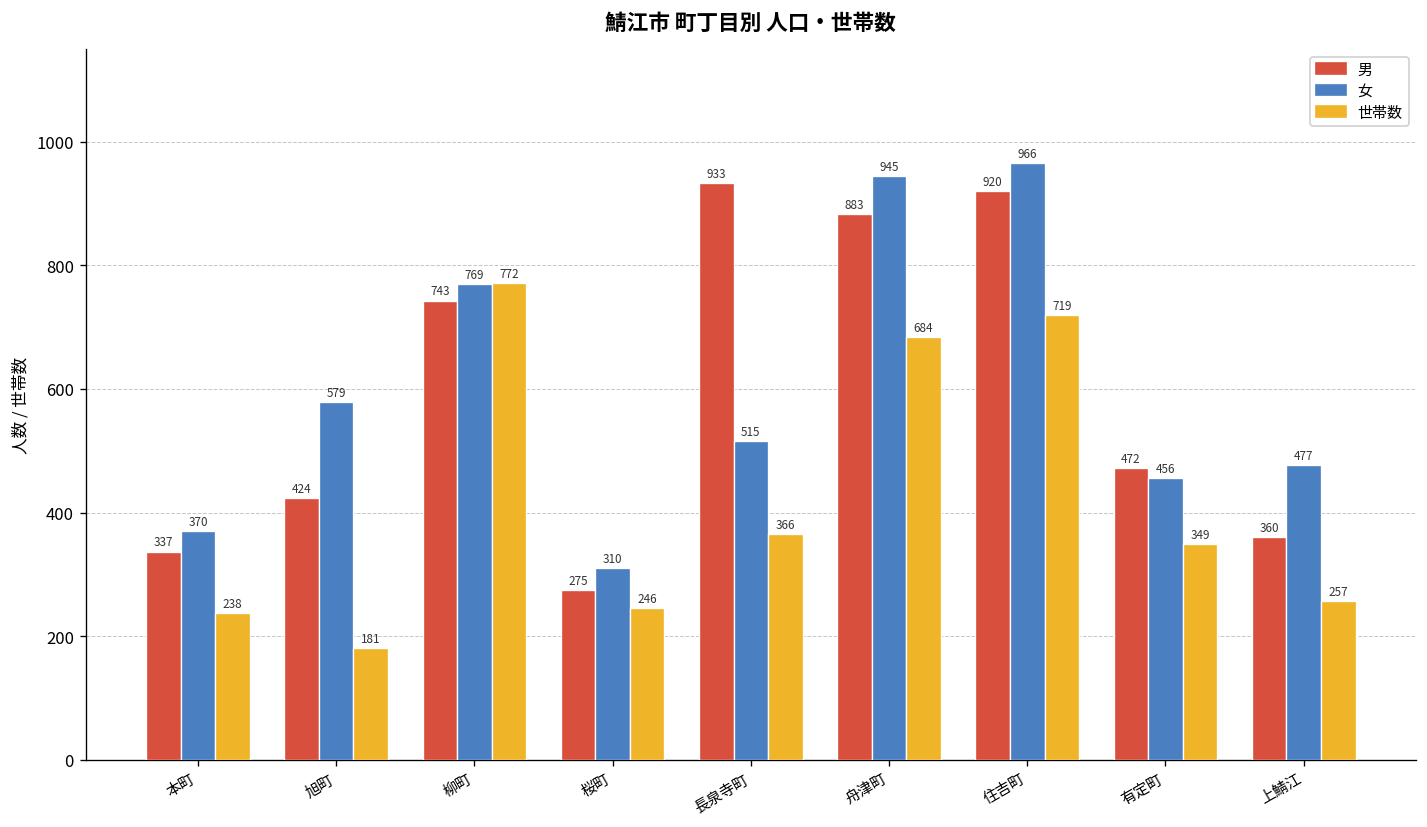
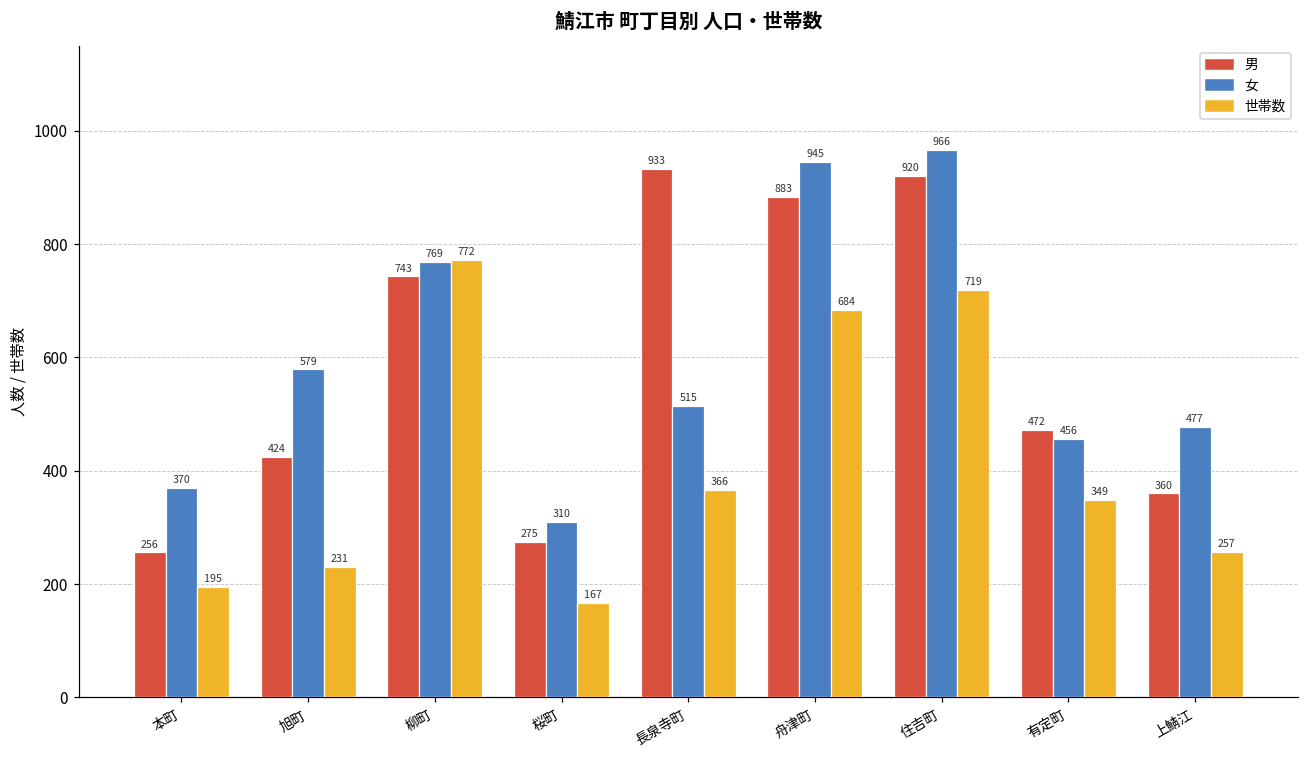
  {
    "男": {
-     "本町": 337,
+     "本町": 256,
      "旭町": 424,
      "柳町": 743,
      "桜町": 275,
      "長泉寺町": 933,
      "舟津町": 883,
      "住吉町": 920,
      "有定町": 472,
      "上鯖江": 360
    },
    "女": {
      "本町": 370,
      "旭町": 579,
      "柳町": 769,
      "桜町": 310,
      "長泉寺町": 515,
      "舟津町": 945,
      "住吉町": 966,
      "有定町": 456,
      "上鯖江": 477
    },
    "世帯数": {
-     "本町": 238,
-     "旭町": 181,
+     "本町": 195,
+     "旭町": 231,
      "柳町": 772,
-     "桜町": 246,
+     "桜町": 167,
      "長泉寺町": 366,
      "舟津町": 684,
      "住吉町": 719,
      "有定町": 349,
      "上鯖江": 257
    }
  }
